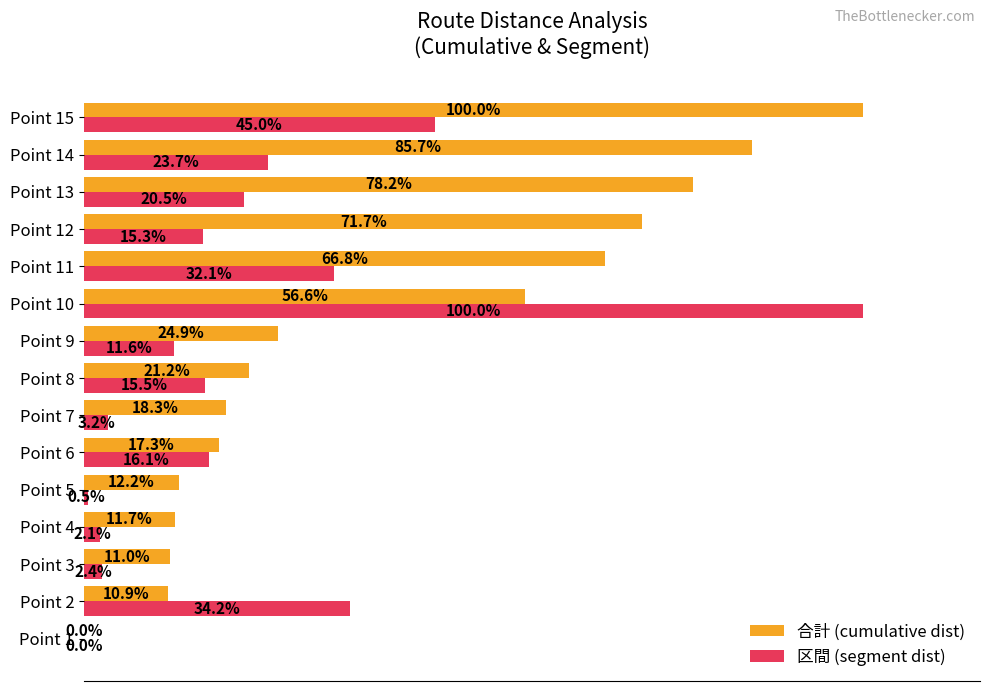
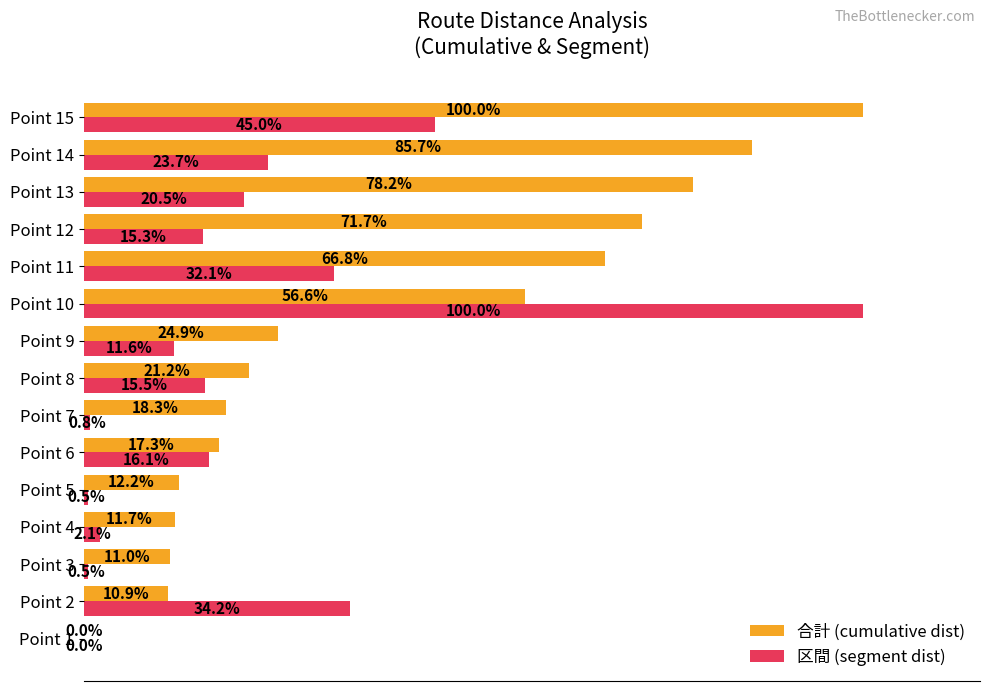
  {
    "合計 (cumulative dist)": {
      "Point 15": "100.0%",
      "Point 14": "85.7%",
      "Point 13": "78.2%",
      "Point 12": "71.7%",
      "Point 11": "66.8%",
      "Point 10": "56.6%",
      "Point 9": "24.9%",
      "Point 8": "21.2%",
      "Point 7": "18.3%",
      "Point 6": "17.3%",
      "Point 5": "12.2%",
      "Point 4": "11.7%",
      "Point 3": "11.0%",
      "Point 2": "10.9%",
      "Point 1": "0.0%"
    },
    "区間 (segment dist)": {
      "Point 15": "45.0%",
      "Point 14": "23.7%",
      "Point 13": "20.5%",
      "Point 12": "15.3%",
      "Point 11": "32.1%",
      "Point 10": "100.0%",
      "Point 9": "11.6%",
      "Point 8": "15.5%",
-     "Point 7": "3.2%",
+     "Point 7": "0.8%",
      "Point 6": "16.1%",
      "Point 5": "0.5%",
      "Point 4": "2.1%",
-     "Point 3": "2.4%",
+     "Point 3": "0.5%",
      "Point 2": "34.2%",
      "Point 1": "0.0%"
    }
  }
